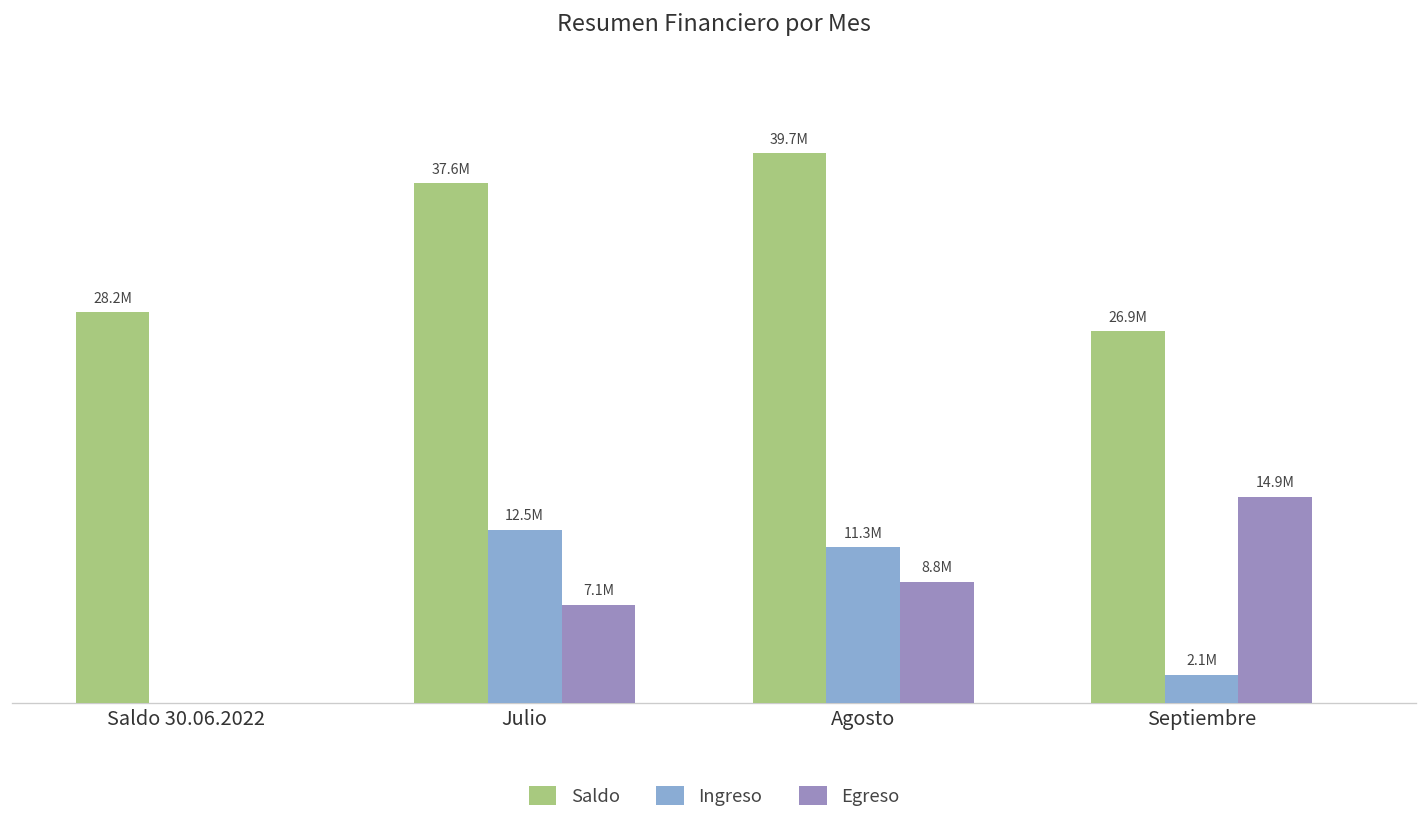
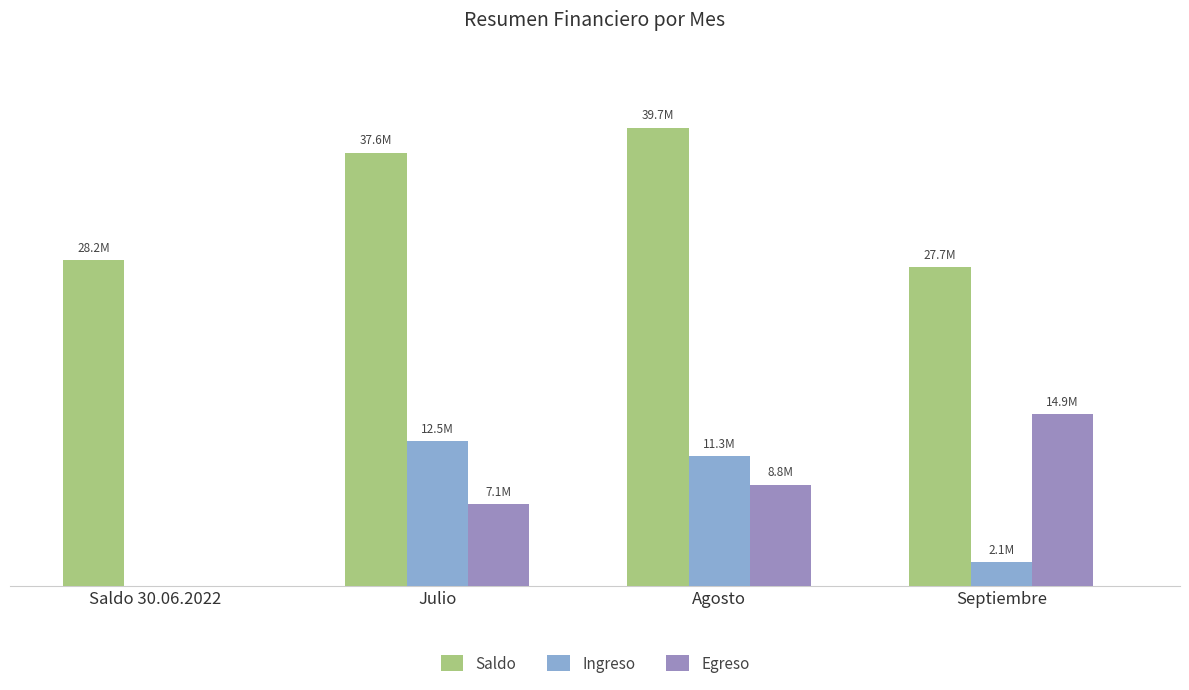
  {
    "Saldo": {
      "Saldo 30.06.2022": "28.2M",
      "Julio": "37.6M",
      "Agosto": "39.7M",
-     "Septiembre": "26.9M"
+     "Septiembre": "27.7M"
    }
  }
